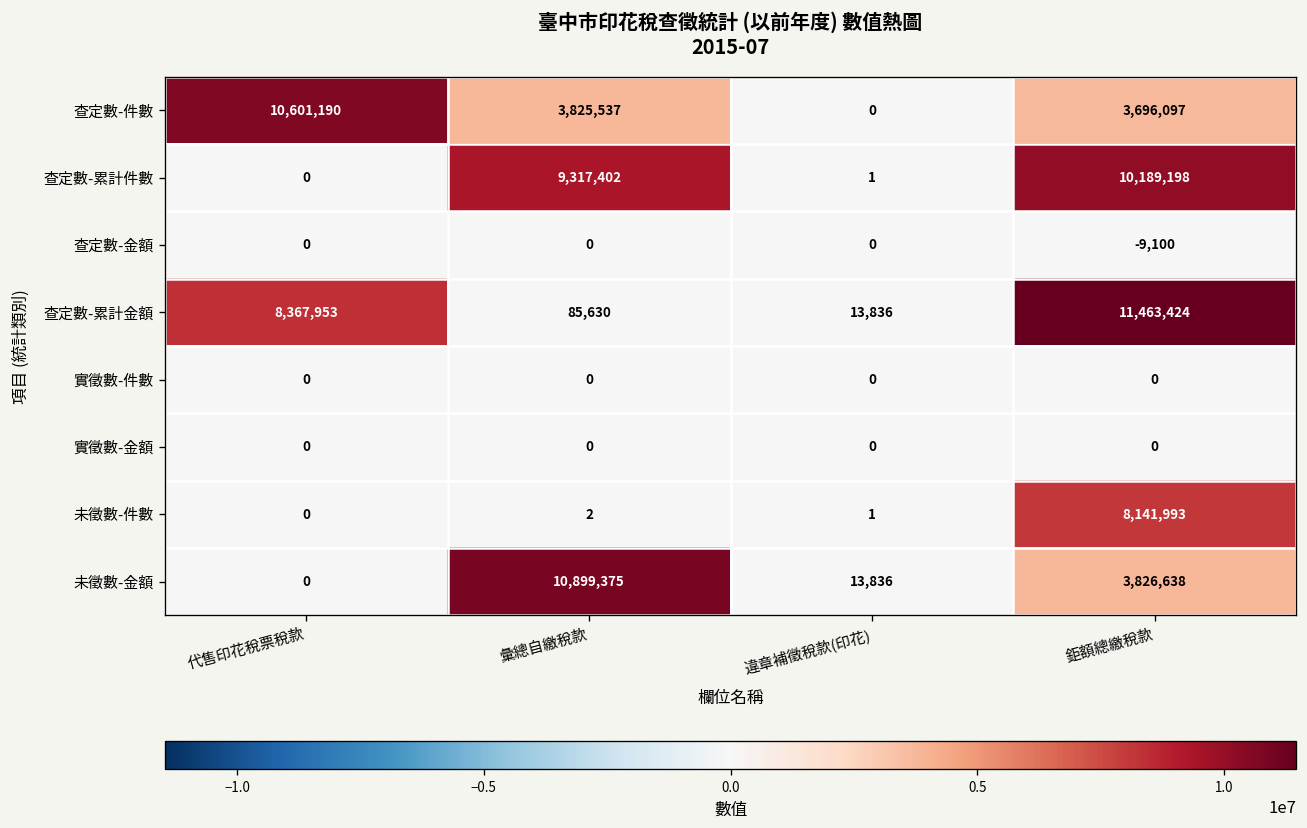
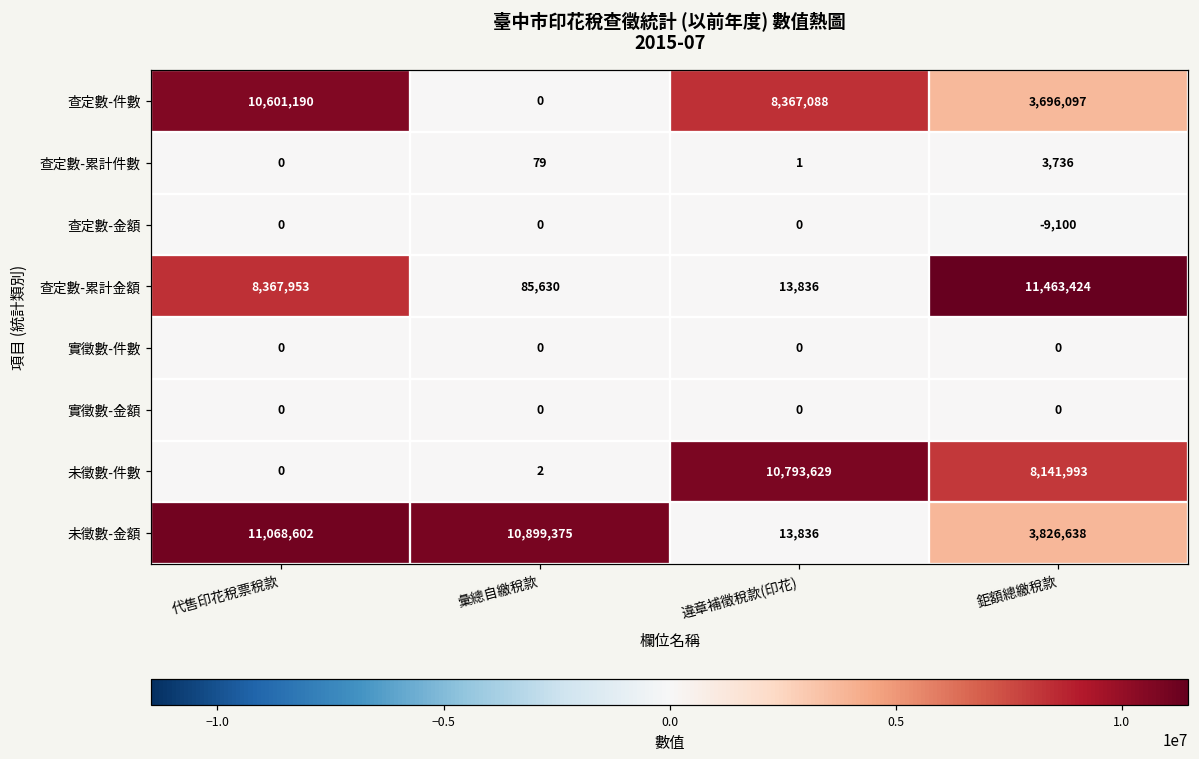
  {
    "查定數-件數": {
      "代售印花稅票稅款": "10,601,190",
-     "彙總自繳稅款": "3,825,537",
-     "違章補徵稅款(印花)": "0",
+     "彙總自繳稅款": "0",
+     "違章補徵稅款(印花)": "8,367,088",
      "鉅額總繳稅款": "3,696,097"
    },
    "查定數-累計件數": {
      "代售印花稅票稅款": "0",
-     "彙總自繳稅款": "9,317,402",
+     "彙總自繳稅款": "79",
      "違章補徵稅款(印花)": "1",
-     "鉅額總繳稅款": "10,189,198"
+     "鉅額總繳稅款": "3,736"
    },
    "查定數-金額": {
      "代售印花稅票稅款": "0",
      "彙總自繳稅款": "0",
      "違章補徵稅款(印花)": "0",
      "鉅額總繳稅款": "-9,100"
    },
    "查定數-累計金額": {
      "代售印花稅票稅款": "8,367,953",
      "彙總自繳稅款": "85,630",
      "違章補徵稅款(印花)": "13,836",
      "鉅額總繳稅款": "11,463,424"
    },
    "實徵數-件數": {
      "代售印花稅票稅款": "0",
      "彙總自繳稅款": "0",
      "違章補徵稅款(印花)": "0",
      "鉅額總繳稅款": "0"
    },
    "實徵數-金額": {
      "代售印花稅票稅款": "0",
      "彙總自繳稅款": "0",
      "違章補徵稅款(印花)": "0",
      "鉅額總繳稅款": "0"
    },
    "未徵數-件數": {
      "代售印花稅票稅款": "0",
      "彙總自繳稅款": "2",
-     "違章補徵稅款(印花)": "1",
+     "違章補徵稅款(印花)": "10,793,629",
      "鉅額總繳稅款": "8,141,993"
    },
    "未徵數-金額": {
-     "代售印花稅票稅款": "0",
+     "代售印花稅票稅款": "11,068,602",
      "彙總自繳稅款": "10,899,375",
      "違章補徵稅款(印花)": "13,836",
      "鉅額總繳稅款": "3,826,638"
    }
  }
